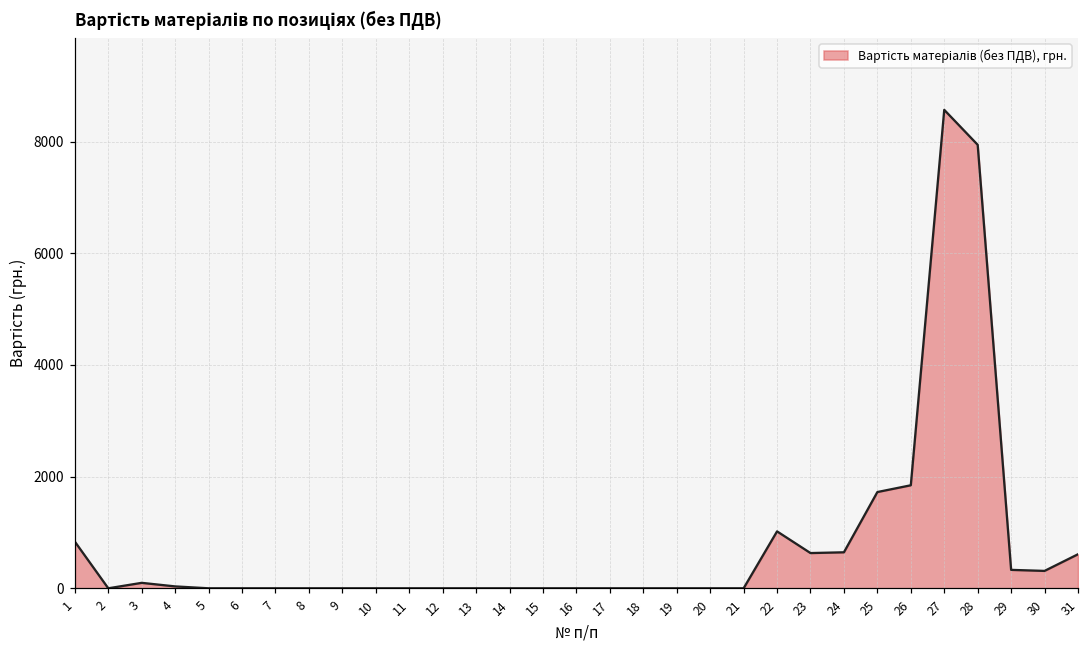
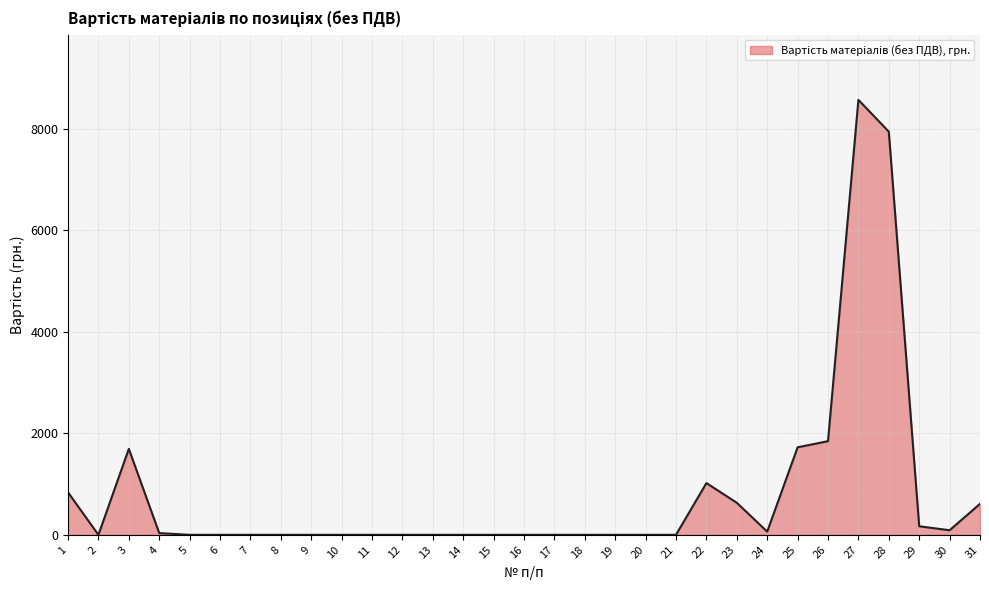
  {
    "1": 800,
    "2": 0,
-   "3": 100,
+   "3": 1700,
    "4": 0,
    "5": 0,
    "6": 0,
    "7": 0,
    "8": 0,
    "9": 0,
    "10": 0,
    "11": 0,
    "12": 0,
    "13": 0,
    "14": 0,
    "15": 0,
    "16": 0,
    "17": 0,
    "18": 0,
    "19": 0,
    "20": 0,
    "21": 0,
    "22": 1000,
    "23": 600,
-   "24": 600,
+   "24": 100,
    "25": 1700,
    "26": 1800,
    "27": 8600,
    "28": 7900,
-   "29": 300,
-   "30": 300,
+   "29": 200,
+   "30": 100,
    "31": 600
  }
